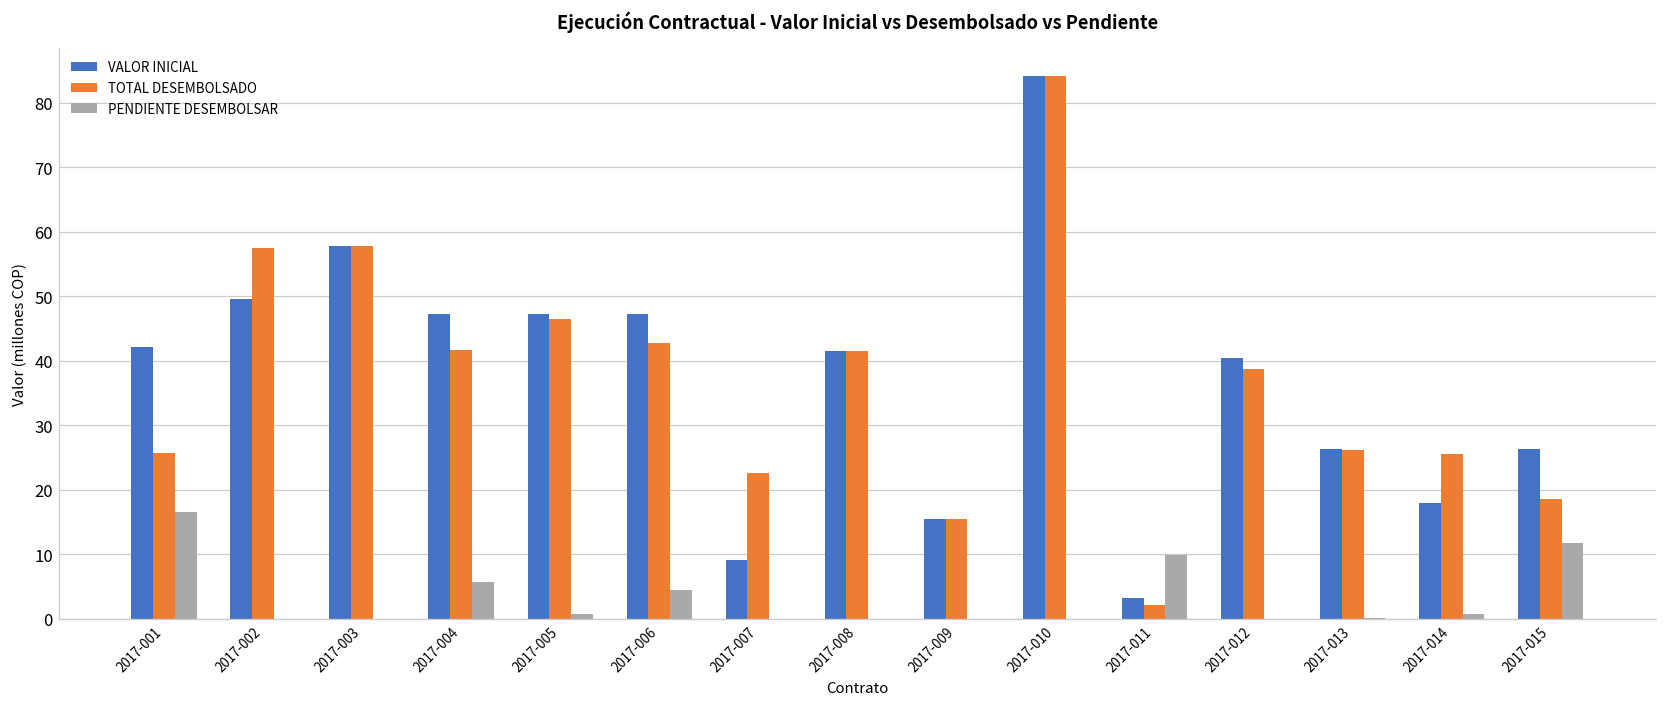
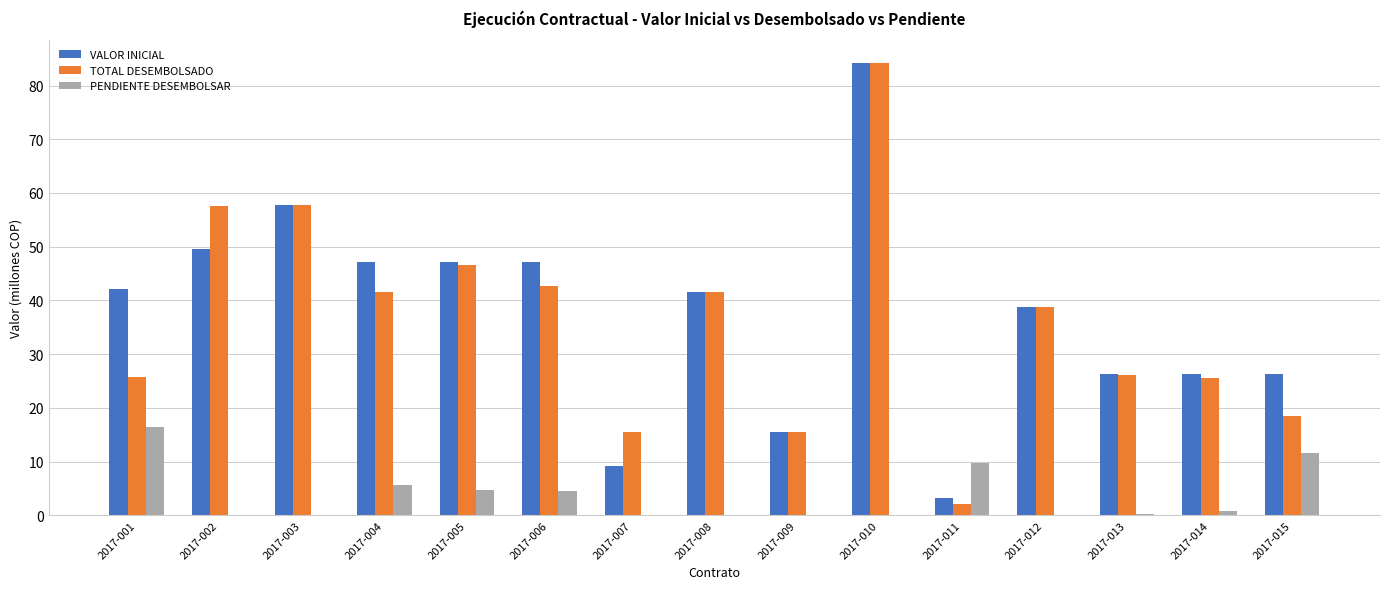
  {
    "VALOR INICIAL": {
      "2017-001": 42,
      "2017-002": 50,
      "2017-003": 58,
      "2017-004": 47,
      "2017-005": 47,
      "2017-006": 47,
      "2017-007": 9,
      "2017-008": 42,
      "2017-009": 15,
      "2017-010": 84,
      "2017-011": 3,
-     "2017-012": 40,
+     "2017-012": 39,
      "2017-013": 26,
-     "2017-014": 18,
+     "2017-014": 26,
      "2017-015": 26
    },
    "TOTAL DESEMBOLSADO": {
      "2017-001": 26,
      "2017-002": 58,
      "2017-003": 58,
      "2017-004": 42,
      "2017-005": 47,
      "2017-006": 43,
-     "2017-007": 23,
+     "2017-007": 15,
      "2017-008": 42,
      "2017-009": 15,
      "2017-010": 84,
      "2017-011": 2,
      "2017-012": 39,
      "2017-013": 26,
      "2017-014": 26,
      "2017-015": 18
    },
    "PENDIENTE DESEMBOLSAR": {
      "2017-001": 16,
      "2017-003": 0,
      "2017-004": 6,
-     "2017-005": 1,
+     "2017-005": 5,
      "2017-006": 4,
      "2017-008": 0,
      "2017-009": 0,
      "2017-010": 0,
      "2017-011": 10,
      "2017-012": 0,
      "2017-014": 1,
      "2017-015": 12
    }
  }
